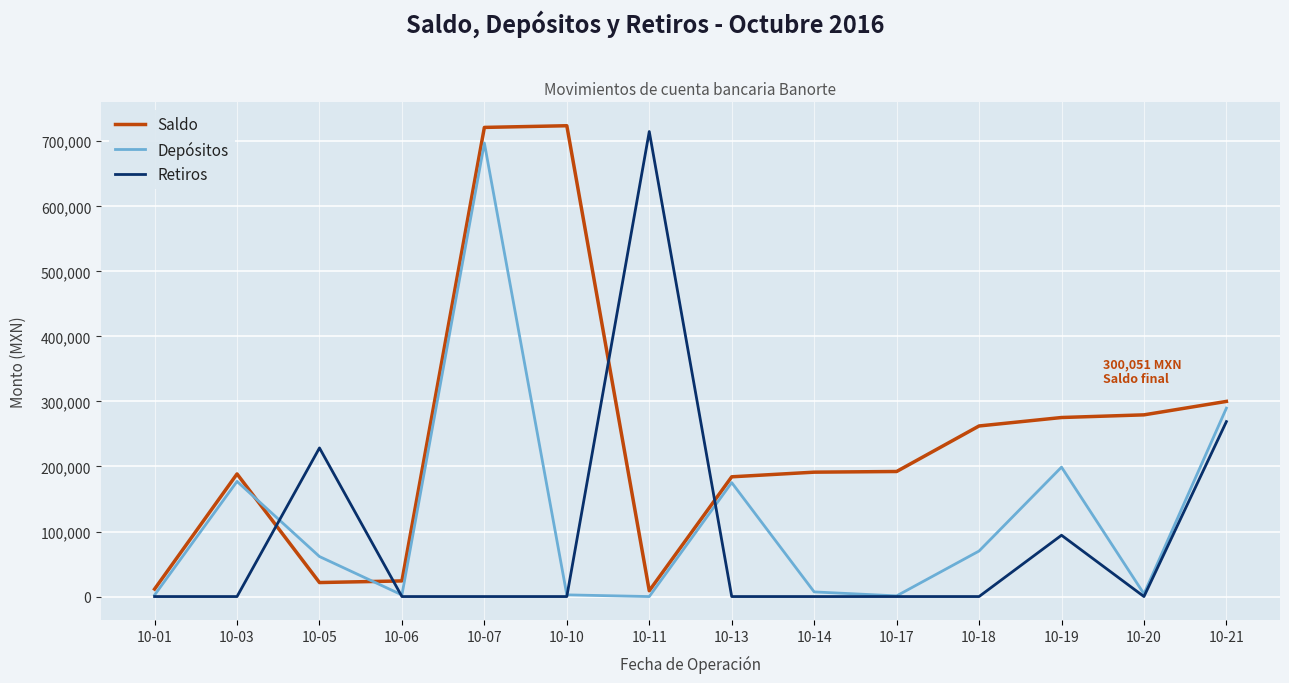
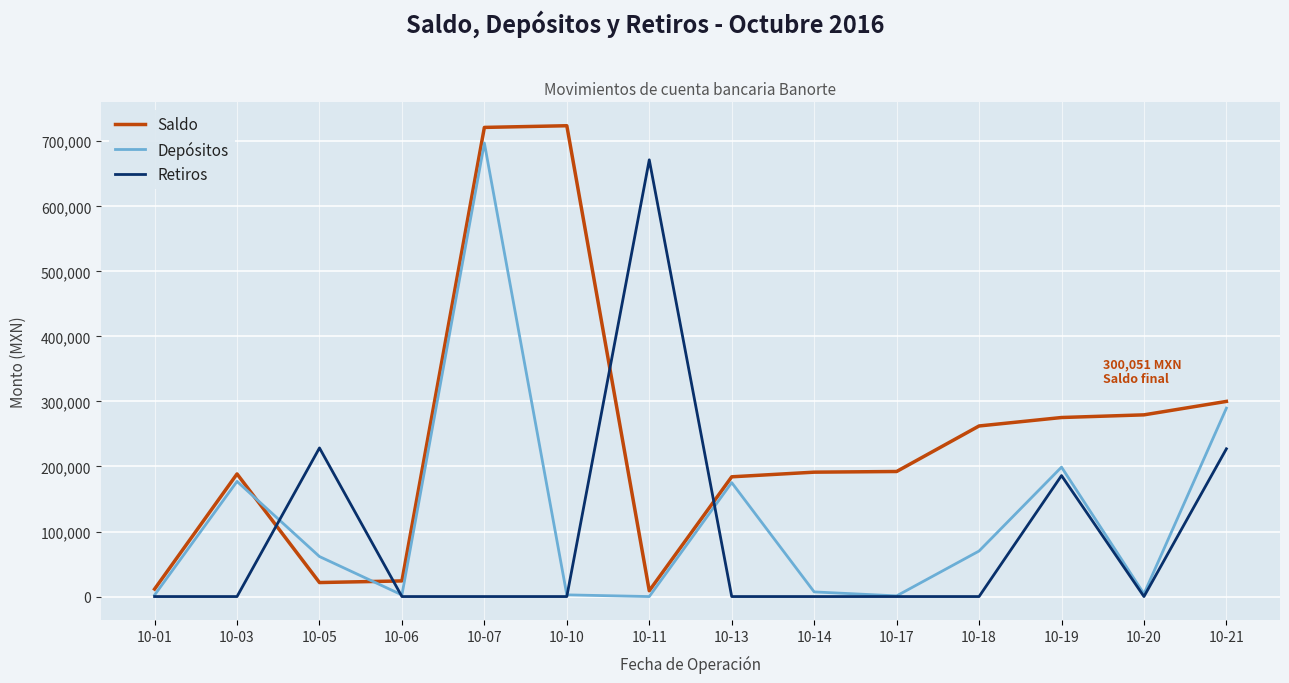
  {
    "Saldo": {
      "10-01": "10,000",
      "10-03": "190,000",
      "10-05": "20,000",
      "10-06": "20,000",
      "10-07": "720,000",
      "10-10": "720,000",
      "10-11": "10,000",
      "10-13": "180,000",
      "10-14": "190,000",
      "10-17": "190,000",
      "10-18": "260,000",
      "10-19": "280,000",
      "10-20": "280,000",
      "10-21": "300,000"
    },
    "Depósitos": {
      "10-03": "180,000",
      "10-05": "60,000",
      "10-07": "700,000",
      "10-11": "0",
      "10-13": "180,000",
      "10-14": "10,000",
      "10-18": "70,000",
      "10-19": "200,000",
      "10-20": "0",
      "10-21": "290,000"
    },
    "Retiros": {
      "10-03": "0",
      "10-05": "230,000",
      "10-07": "0",
-     "10-11": "720,000",
+     "10-11": "670,000",
      "10-13": "0",
      "10-14": "0",
      "10-18": "0",
-     "10-19": "90,000",
+     "10-19": "190,000",
      "10-20": "0",
-     "10-21": "270,000"
+     "10-21": "230,000"
    }
  }
